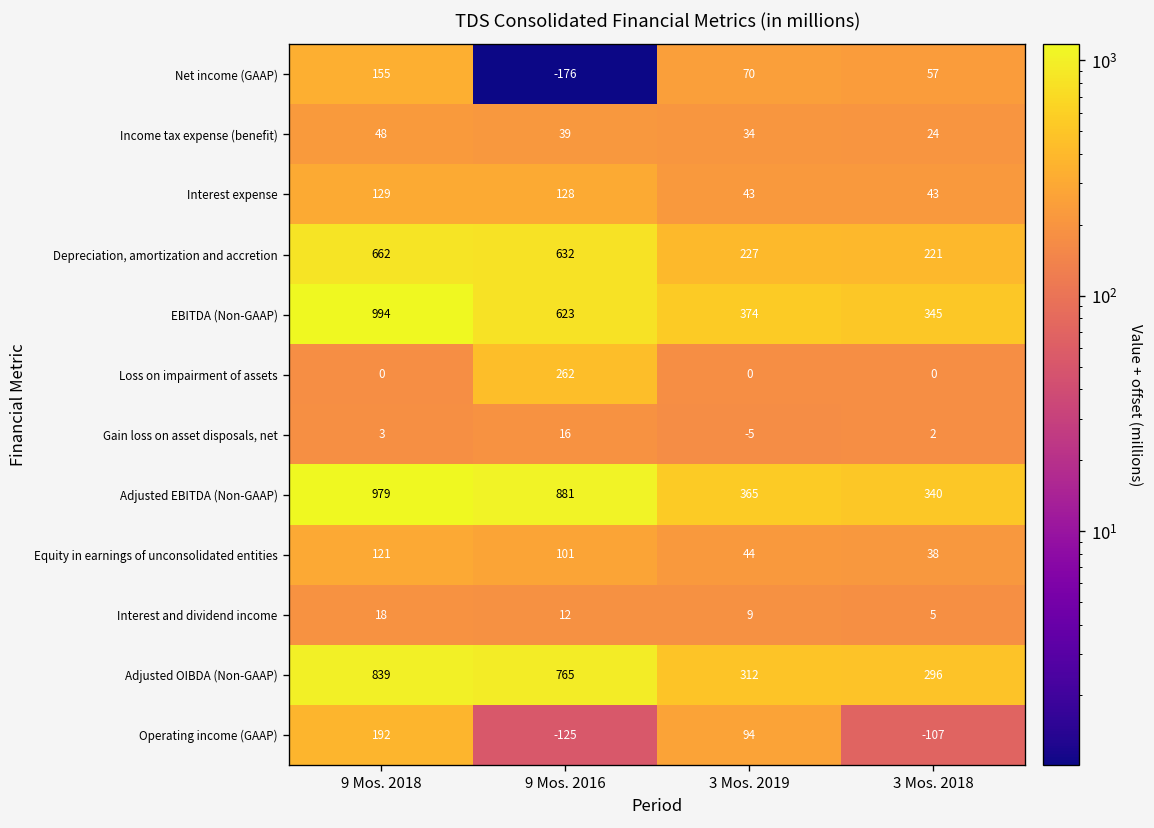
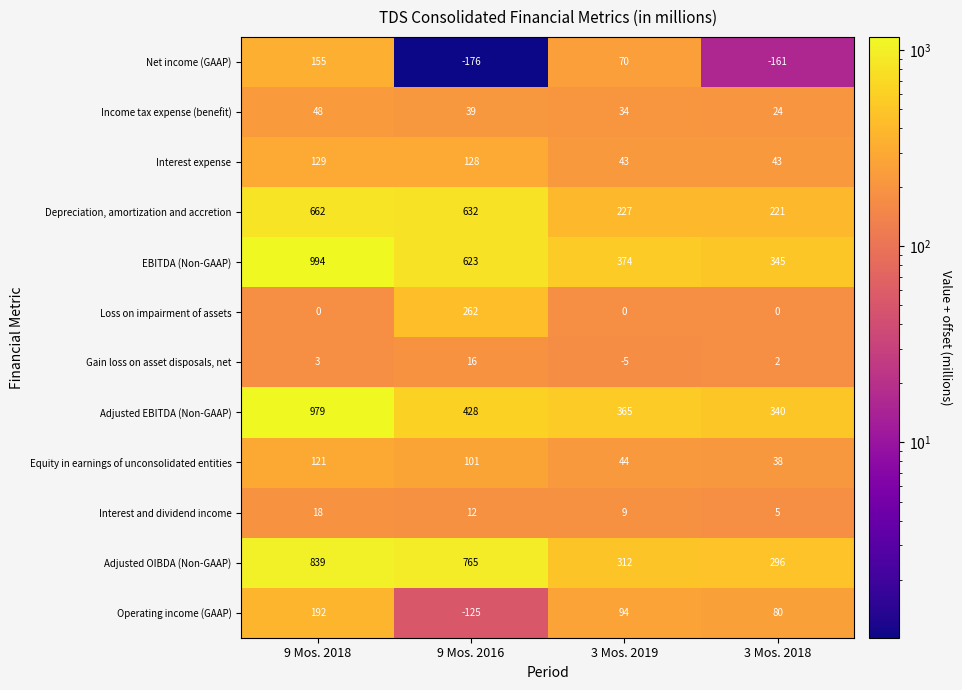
  {
    "Net income (GAAP)": {
      "9 Mos. 2018": 155,
      "9 Mos. 2016": -176,
      "3 Mos. 2019": 70,
-     "3 Mos. 2018": 57
+     "3 Mos. 2018": -161
    },
    "Income tax expense (benefit)": {
      "9 Mos. 2018": 48,
      "9 Mos. 2016": 39,
      "3 Mos. 2019": 34,
      "3 Mos. 2018": 24
    },
    "Interest expense": {
      "9 Mos. 2018": 129,
      "9 Mos. 2016": 128,
      "3 Mos. 2019": 43,
      "3 Mos. 2018": 43
    },
    "Depreciation, amortization and accretion": {
      "9 Mos. 2018": 662,
      "9 Mos. 2016": 632,
      "3 Mos. 2019": 227,
      "3 Mos. 2018": 221
    },
    "EBITDA (Non-GAAP)": {
      "9 Mos. 2018": 994,
      "9 Mos. 2016": 623,
      "3 Mos. 2019": 374,
      "3 Mos. 2018": 345
    },
    "Loss on impairment of assets": {
      "9 Mos. 2018": 0,
      "9 Mos. 2016": 262,
      "3 Mos. 2019": 0,
      "3 Mos. 2018": 0
    },
    "Gain loss on asset disposals, net": {
      "9 Mos. 2018": 3,
      "9 Mos. 2016": 16,
      "3 Mos. 2019": -5,
      "3 Mos. 2018": 2
    },
    "Adjusted EBITDA (Non-GAAP)": {
      "9 Mos. 2018": 979,
-     "9 Mos. 2016": 881,
+     "9 Mos. 2016": 428,
      "3 Mos. 2019": 365,
      "3 Mos. 2018": 340
    },
    "Equity in earnings of unconsolidated entities": {
      "9 Mos. 2018": 121,
      "9 Mos. 2016": 101,
      "3 Mos. 2019": 44,
      "3 Mos. 2018": 38
    },
    "Interest and dividend income": {
      "9 Mos. 2018": 18,
      "9 Mos. 2016": 12,
      "3 Mos. 2019": 9,
      "3 Mos. 2018": 5
    },
    "Adjusted OIBDA (Non-GAAP)": {
      "9 Mos. 2018": 839,
      "9 Mos. 2016": 765,
      "3 Mos. 2019": 312,
      "3 Mos. 2018": 296
    },
    "Operating income (GAAP)": {
      "9 Mos. 2018": 192,
      "9 Mos. 2016": -125,
      "3 Mos. 2019": 94,
-     "3 Mos. 2018": -107
+     "3 Mos. 2018": 80
    }
  }
